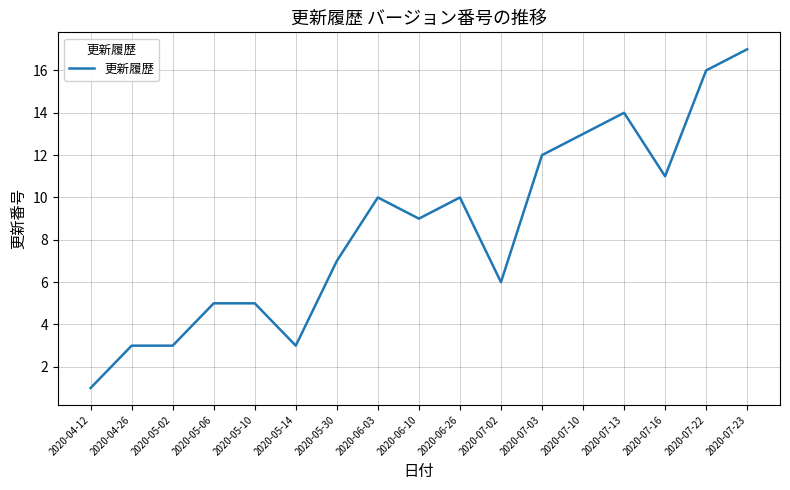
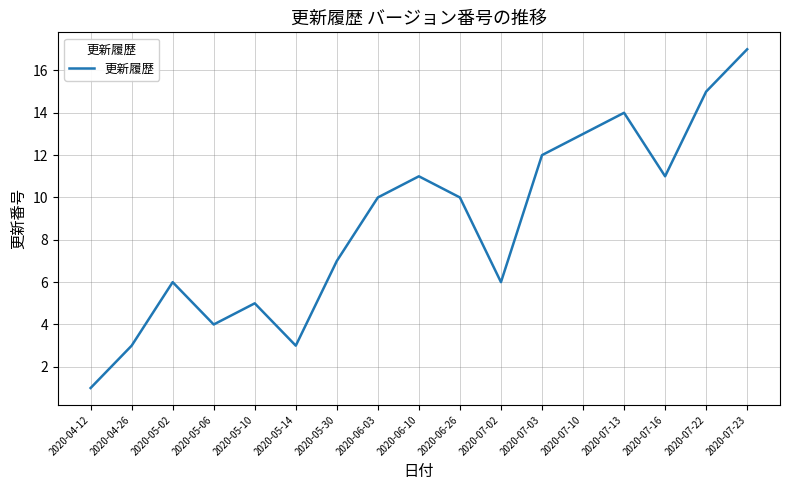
  {
    "2020-04-12": 1,
    "2020-04-26": 3,
-   "2020-05-02": 3,
-   "2020-05-06": 5,
+   "2020-05-02": 6,
+   "2020-05-06": 4,
    "2020-05-10": 5,
    "2020-05-14": 3,
    "2020-05-30": 7,
    "2020-06-03": 10,
-   "2020-06-10": 9,
+   "2020-06-10": 11,
    "2020-06-26": 10,
    "2020-07-02": 6,
    "2020-07-03": 12,
    "2020-07-10": 13,
    "2020-07-13": 14,
    "2020-07-16": 11,
-   "2020-07-22": 16,
+   "2020-07-22": 15,
    "2020-07-23": 17
  }
